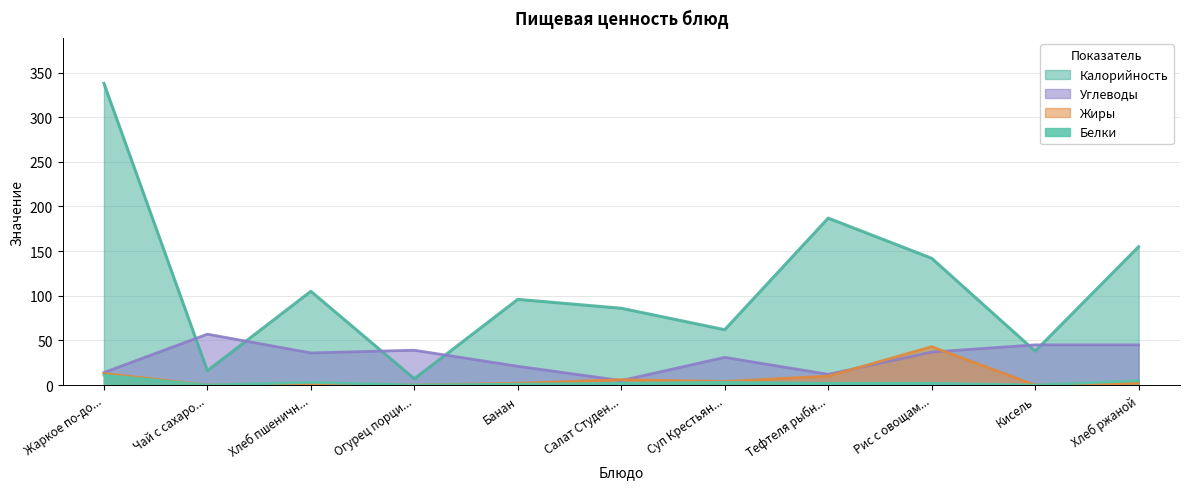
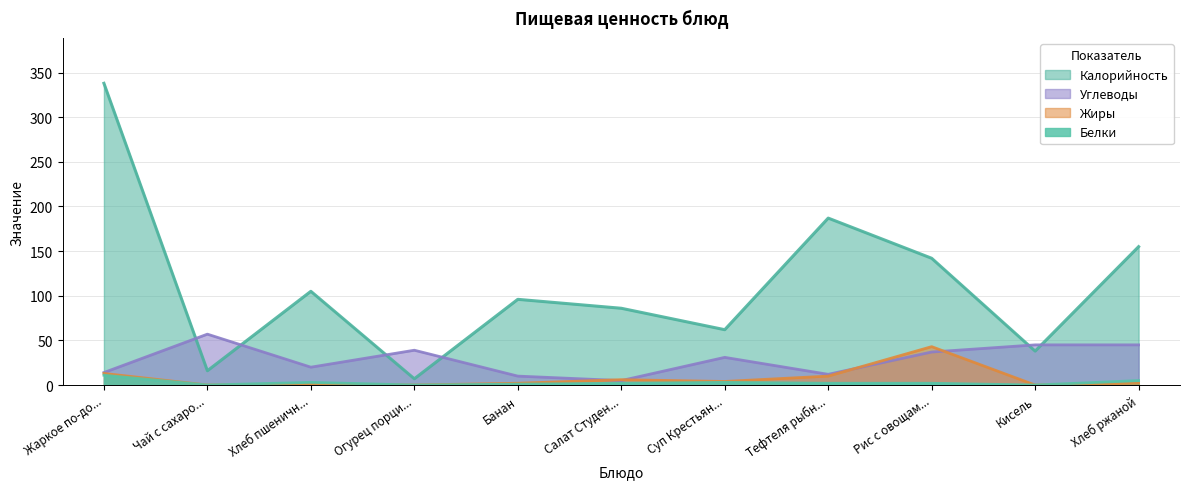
  {
    "Углеводы": {
      "Чай с сахаро...": 60,
-     "Хлеб пшеничн...": 40,
+     "Хлеб пшеничн...": 20,
      "Огурец порци...": 40,
-     "Банан": 20,
+     "Банан": 10,
      "Суп Крестьян...": 30,
      "Рис с овощам...": 40,
      "Кисель": 50,
      "Хлеб ржаной": 50
    },
    "Жиры": {
      "Рис с овощам...": 40,
      "Хлеб ржаной": 0
    }
  }
